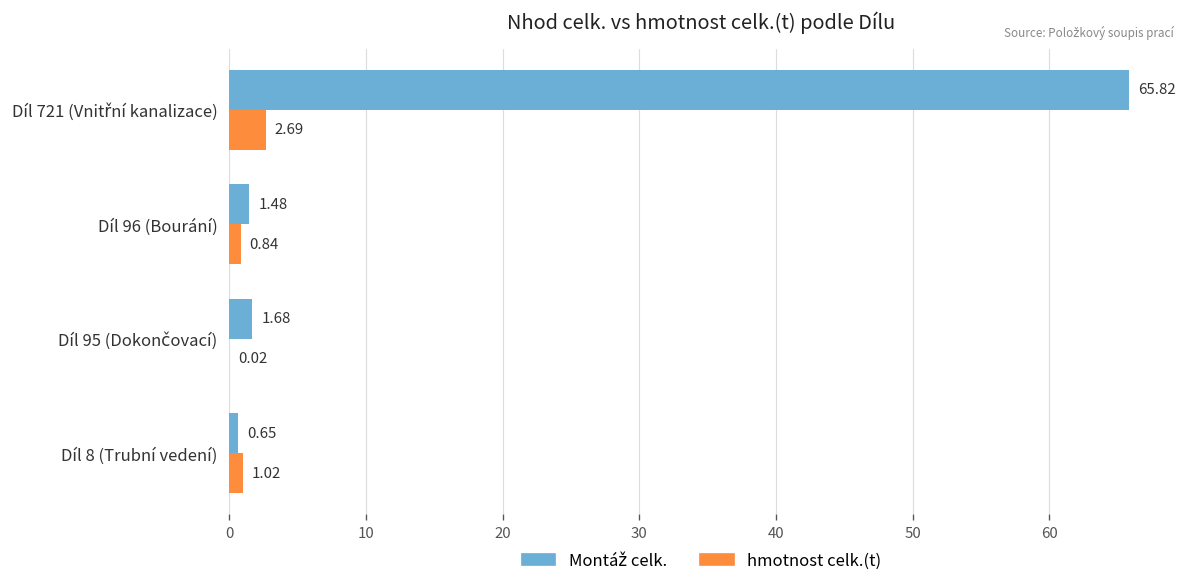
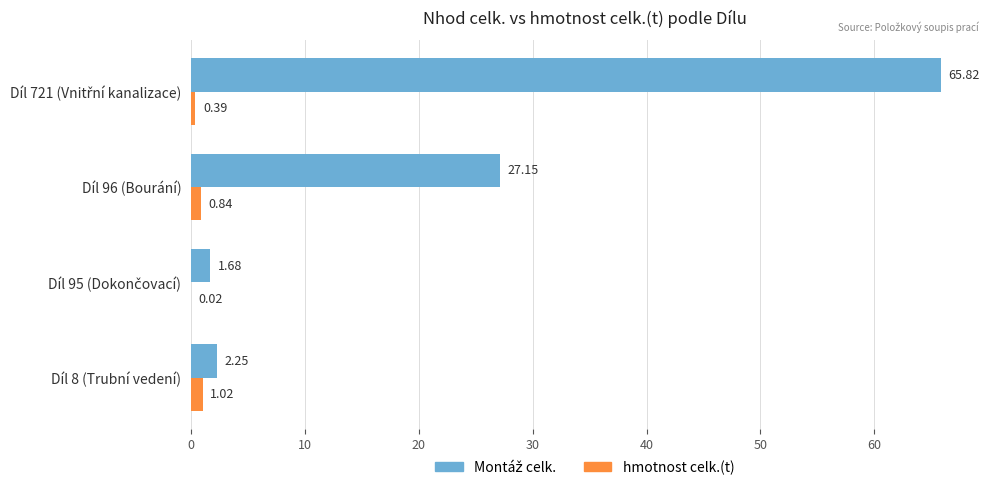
  {
    "Montáž celk.": {
      "Díl 721 (Vnitřní kanalizace)": 65.82,
-     "Díl 96 (Bourání)": 1.48,
+     "Díl 96 (Bourání)": 27.15,
      "Díl 95 (Dokončovací)": 1.68,
-     "Díl 8 (Trubní vedení)": 0.65
+     "Díl 8 (Trubní vedení)": 2.25
    },
    "hmotnost celk.(t)": {
-     "Díl 721 (Vnitřní kanalizace)": 2.69,
+     "Díl 721 (Vnitřní kanalizace)": 0.39,
      "Díl 96 (Bourání)": 0.84,
      "Díl 95 (Dokončovací)": 0.02,
      "Díl 8 (Trubní vedení)": 1.02
    }
  }
